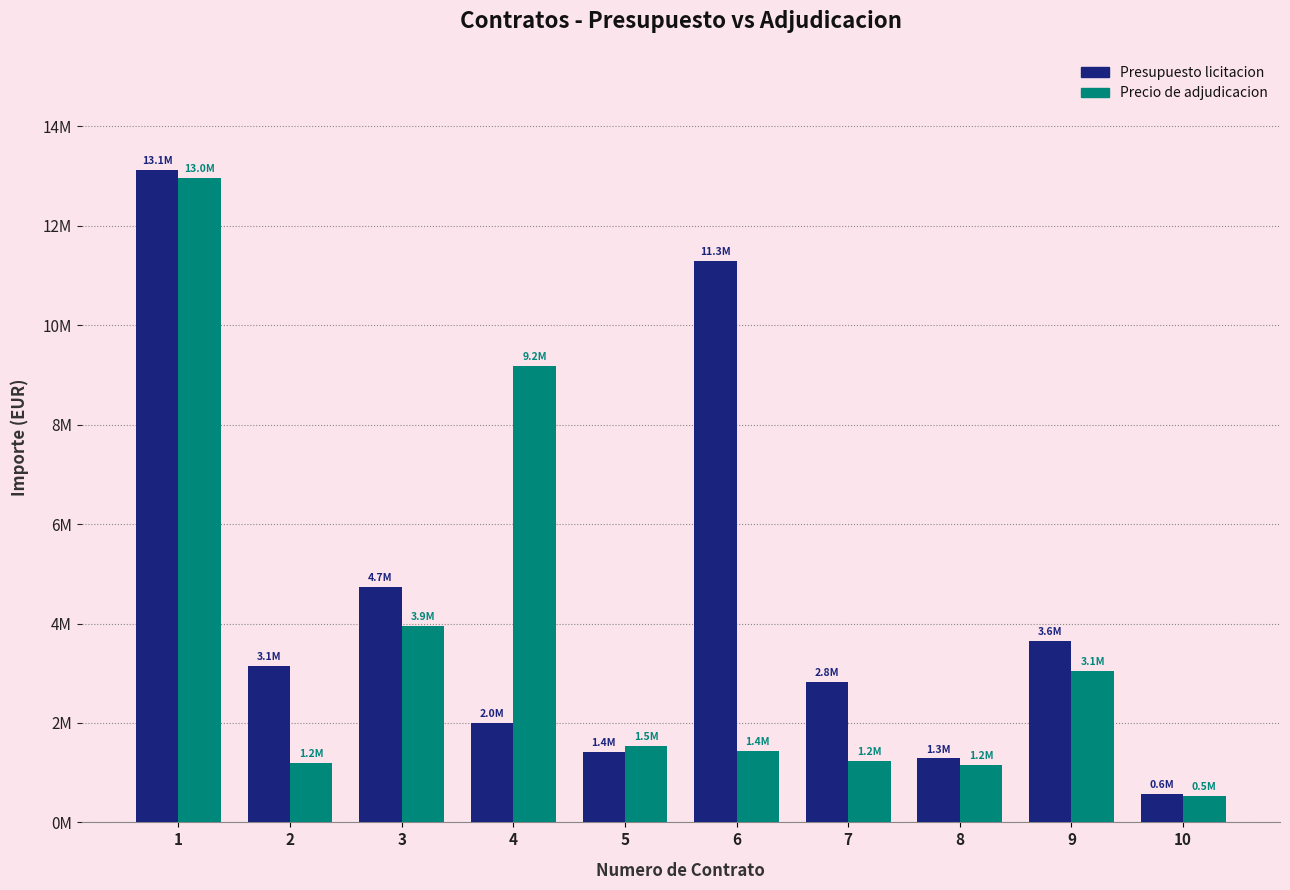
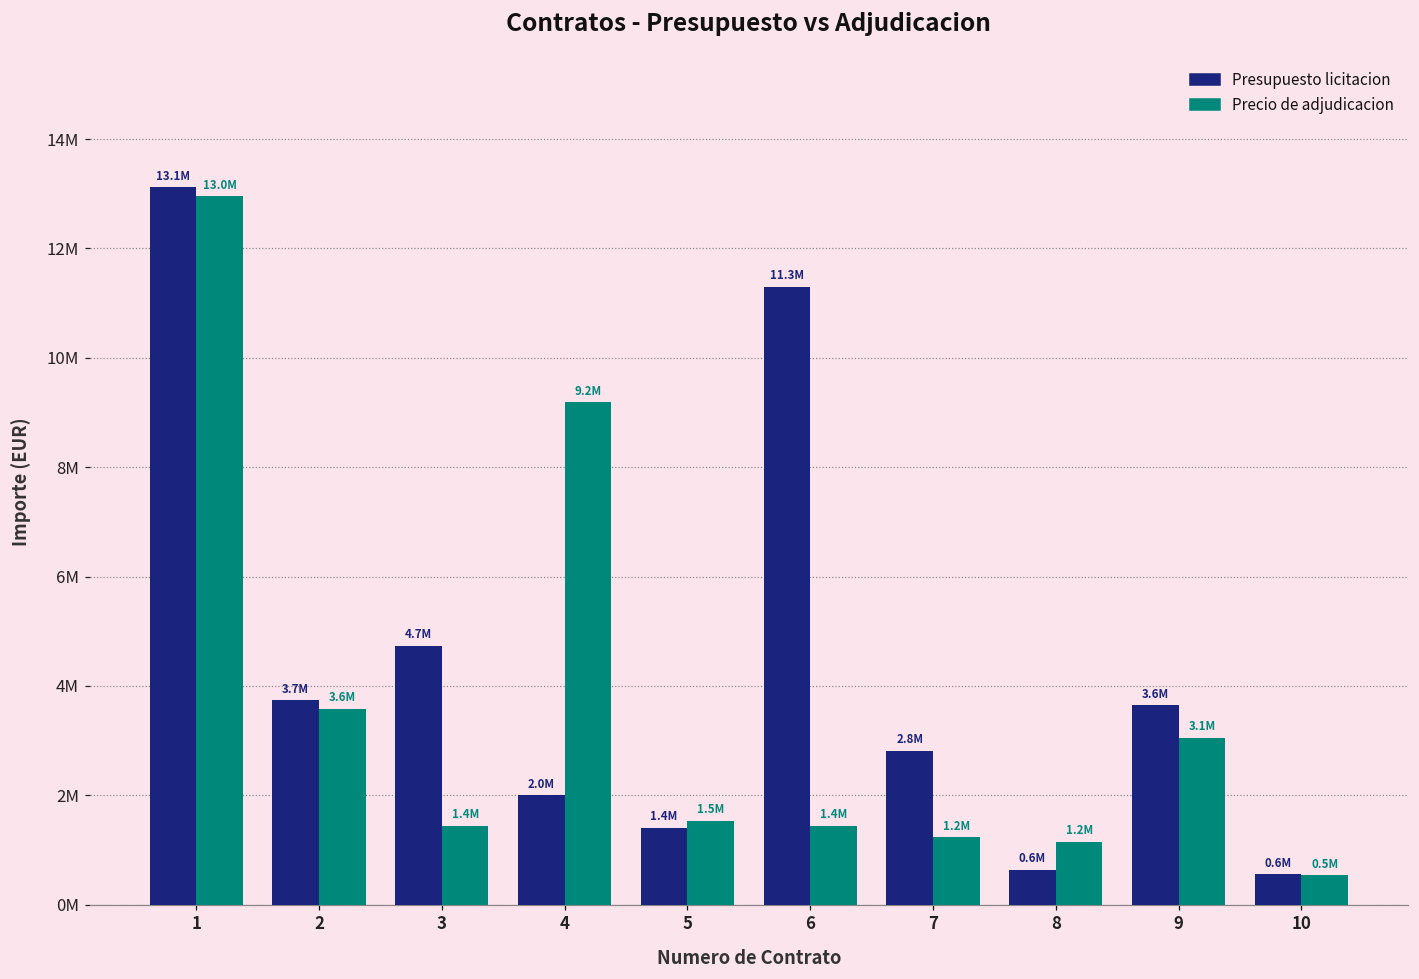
  {
    "Presupuesto licitacion": {
      "1": "13.1M",
-     "2": "3.1M",
+     "2": "3.7M",
      "3": "4.7M",
      "4": "2.0M",
      "5": "1.4M",
      "6": "11.3M",
      "7": "2.8M",
-     "8": "1.3M",
+     "8": "0.6M",
      "9": "3.6M",
      "10": "0.6M"
    },
    "Precio de adjudicacion": {
      "1": "13.0M",
-     "2": "1.2M",
-     "3": "3.9M",
+     "2": "3.6M",
+     "3": "1.4M",
      "4": "9.2M",
      "5": "1.5M",
      "6": "1.4M",
      "7": "1.2M",
      "8": "1.2M",
      "9": "3.1M",
      "10": "0.5M"
    }
  }
